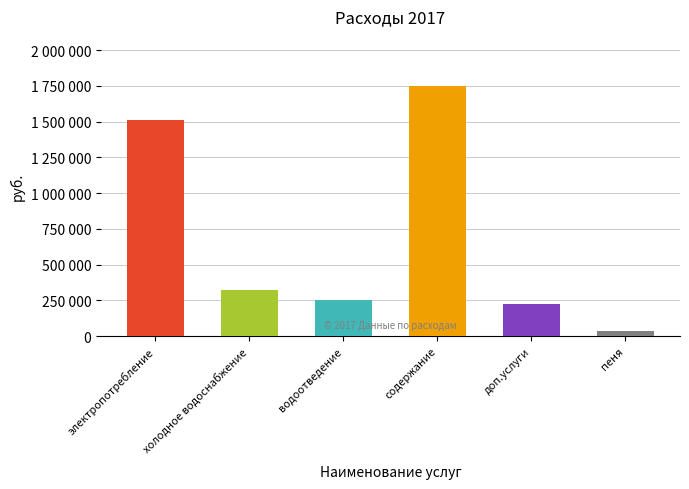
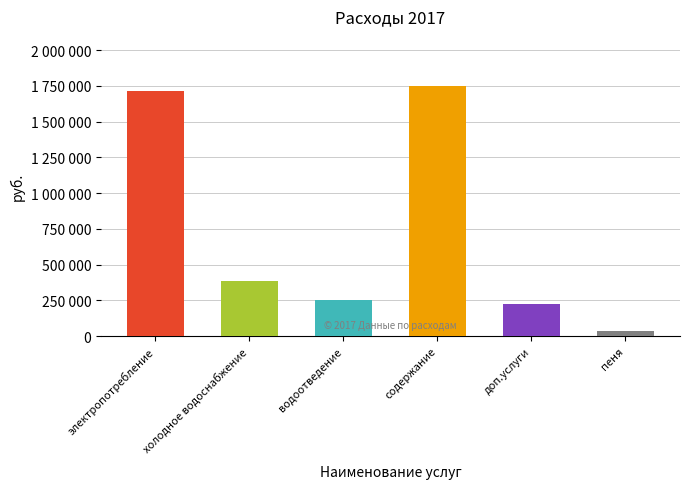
  {
-   "электропотребление": 1510000,
-   "холодное водоснабжение": 320000,
+   "электропотребление": 1710000,
+   "холодное водоснабжение": 380000,
    "содержание": 1750000,
    "доп.услуги": 220000,
    "пеня": 40000
  }
